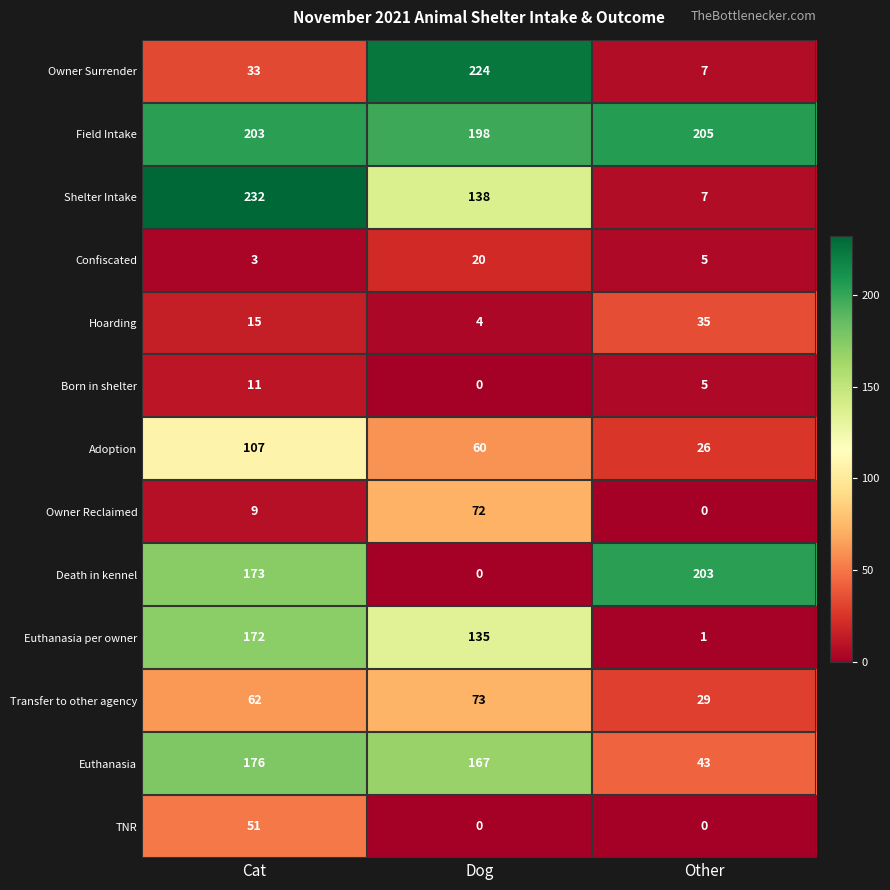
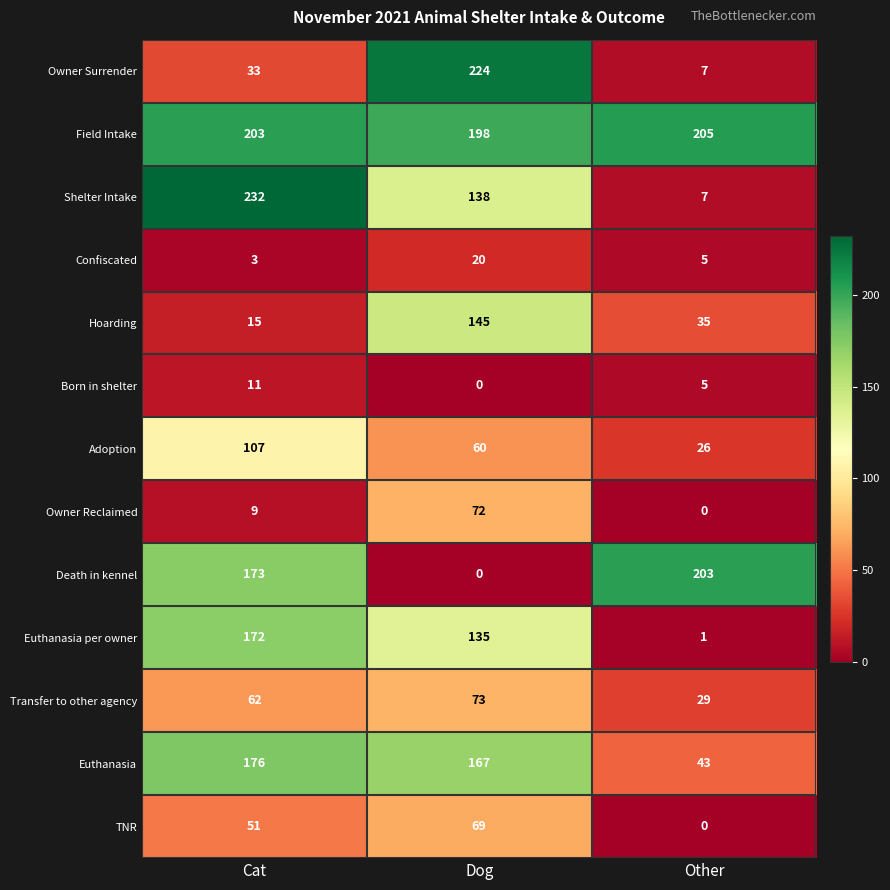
  {
    "Owner Surrender": {
      "Cat": 33,
      "Dog": 224,
      "Other": 7
    },
    "Field Intake": {
      "Cat": 203,
      "Dog": 198,
      "Other": 205
    },
    "Shelter Intake": {
      "Cat": 232,
      "Dog": 138,
      "Other": 7
    },
    "Confiscated": {
      "Cat": 3,
      "Dog": 20,
      "Other": 5
    },
    "Hoarding": {
      "Cat": 15,
-     "Dog": 4,
+     "Dog": 145,
      "Other": 35
    },
    "Born in shelter": {
      "Cat": 11,
      "Dog": 0,
      "Other": 5
    },
    "Adoption": {
      "Cat": 107,
      "Dog": 60,
      "Other": 26
    },
    "Owner Reclaimed": {
      "Cat": 9,
      "Dog": 72,
      "Other": 0
    },
    "Death in kennel": {
      "Cat": 173,
      "Dog": 0,
      "Other": 203
    },
    "Euthanasia per owner": {
      "Cat": 172,
      "Dog": 135,
      "Other": 1
    },
    "Transfer to other agency": {
      "Cat": 62,
      "Dog": 73,
      "Other": 29
    },
    "Euthanasia": {
      "Cat": 176,
      "Dog": 167,
      "Other": 43
    },
    "TNR": {
      "Cat": 51,
-     "Dog": 0,
+     "Dog": 69,
      "Other": 0
    }
  }
